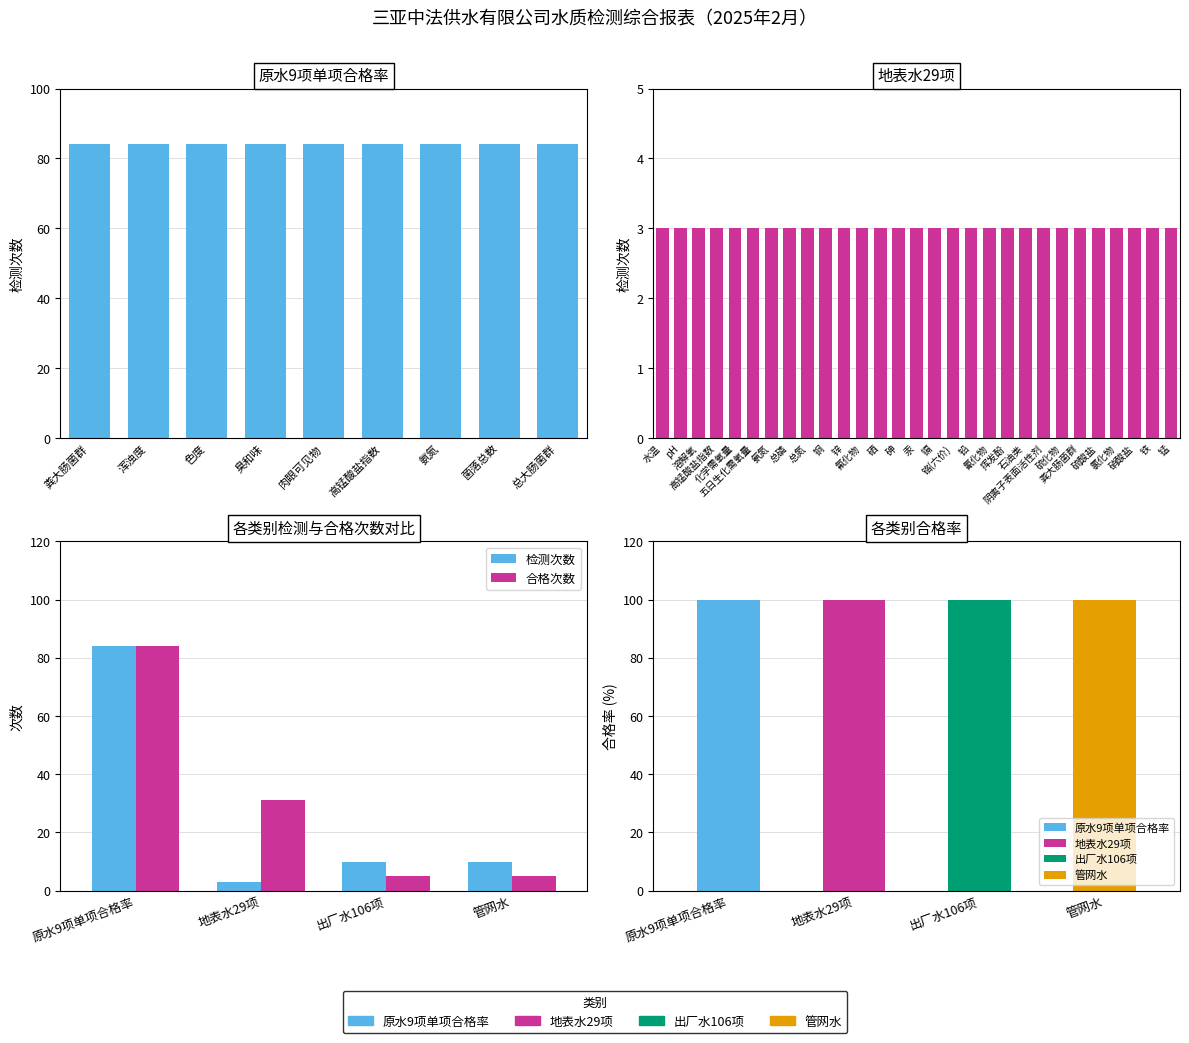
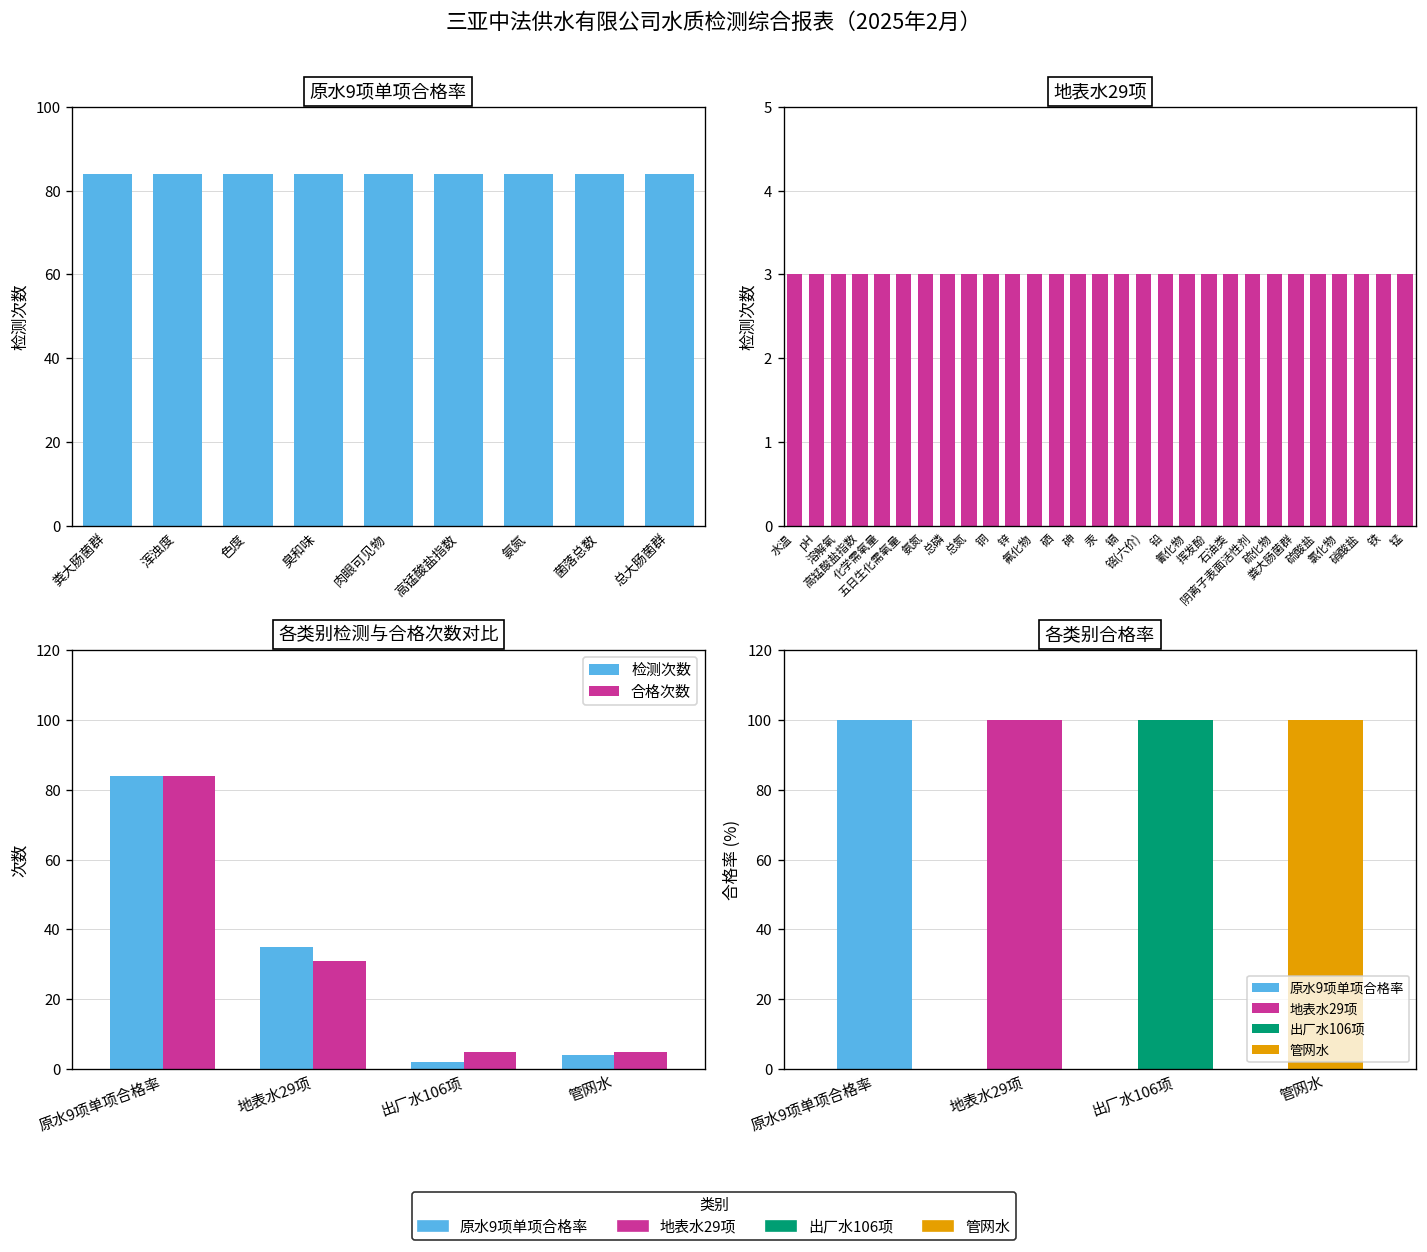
  {
    "原水9项单项合格率": {
      "粪大肠菌群": 84,
      "浑浊度": 84,
      "色度": 84,
      "臭和味": 84,
      "肉眼可见物": 84,
      "高锰酸盐指数": 84,
      "氨氮": 84,
      "菌落总数": 84,
      "总大肠菌群": 84
    },
    "地表水29项": {
      "水温": 3.0,
      "pH": 3.0,
      "溶解氧": 3.0,
      "高锰酸盐指数": 3.0,
      "化学需氧量": 3.0,
      "五日生化需氧量": 3.0,
      "氨氮": 3.0,
      "总磷": 3.0,
      "总氮": 3.0,
      "铜": 3.0,
      "锌": 3.0,
      "氟化物": 3.0,
      "硒": 3.0,
      "砷": 3.0,
      "汞": 3.0,
      "镉": 3.0,
      "铬(六价)": 3.0,
      "铅": 3.0,
      "氰化物": 3.0,
      "挥发酚": 3.0,
      "石油类": 3.0,
      "阴离子表面活性剂": 3.0,
      "硫化物": 3.0,
      "粪大肠菌群": 3.0,
      "硫酸盐": 3.0,
      "氯化物": 3.0,
      "硝酸盐": 3.0,
      "铁": 3.0,
      "锰": 3.0
    },
    "各类别检测与合格次数对比": {
      "检测次数": {
        "原水9项单项合格率": 84,
-       "地表水29项": 3,
-       "出厂水106项": 10,
-       "管网水": 10
+       "地表水29项": 35,
+       "出厂水106项": 2,
+       "管网水": 4
      },
      "合格次数": {
        "原水9项单项合格率": 84,
        "地表水29项": 31,
        "出厂水106项": 5,
        "管网水": 5
      }
    },
    "各类别合格率": {
      "原水9项单项合格率": 100,
      "地表水29项": 100,
      "出厂水106项": 100,
      "管网水": 100
    }
  }
